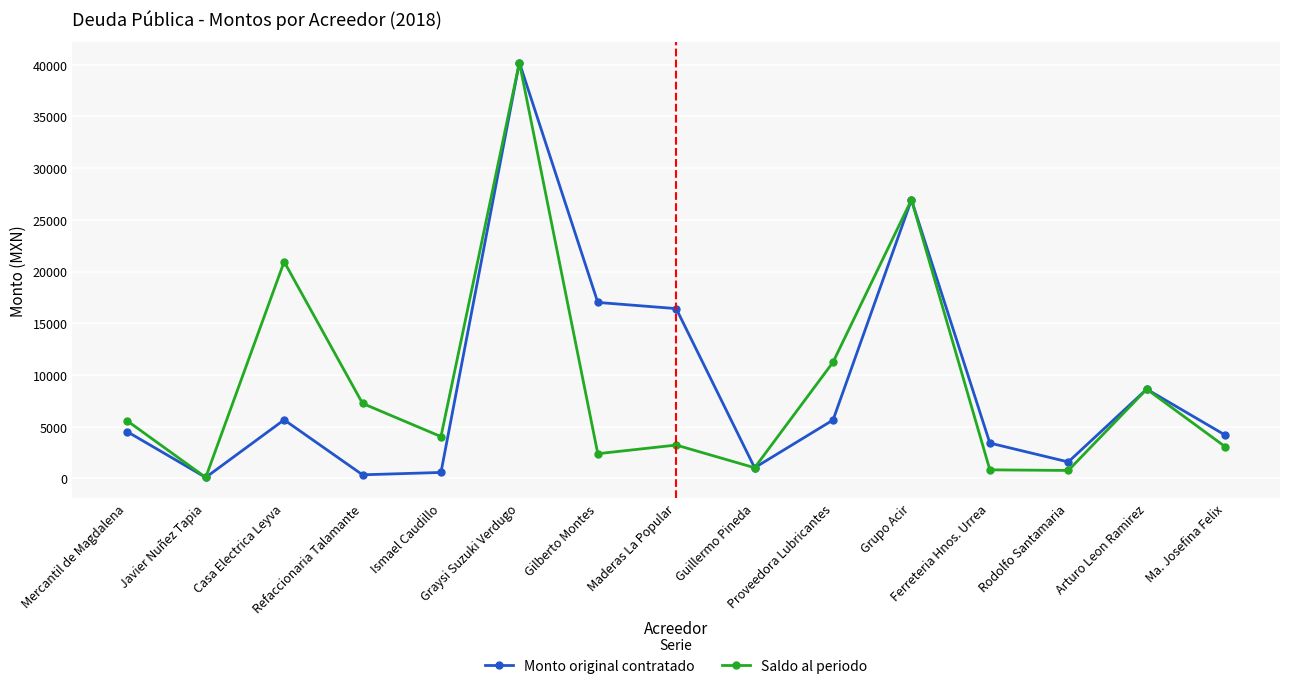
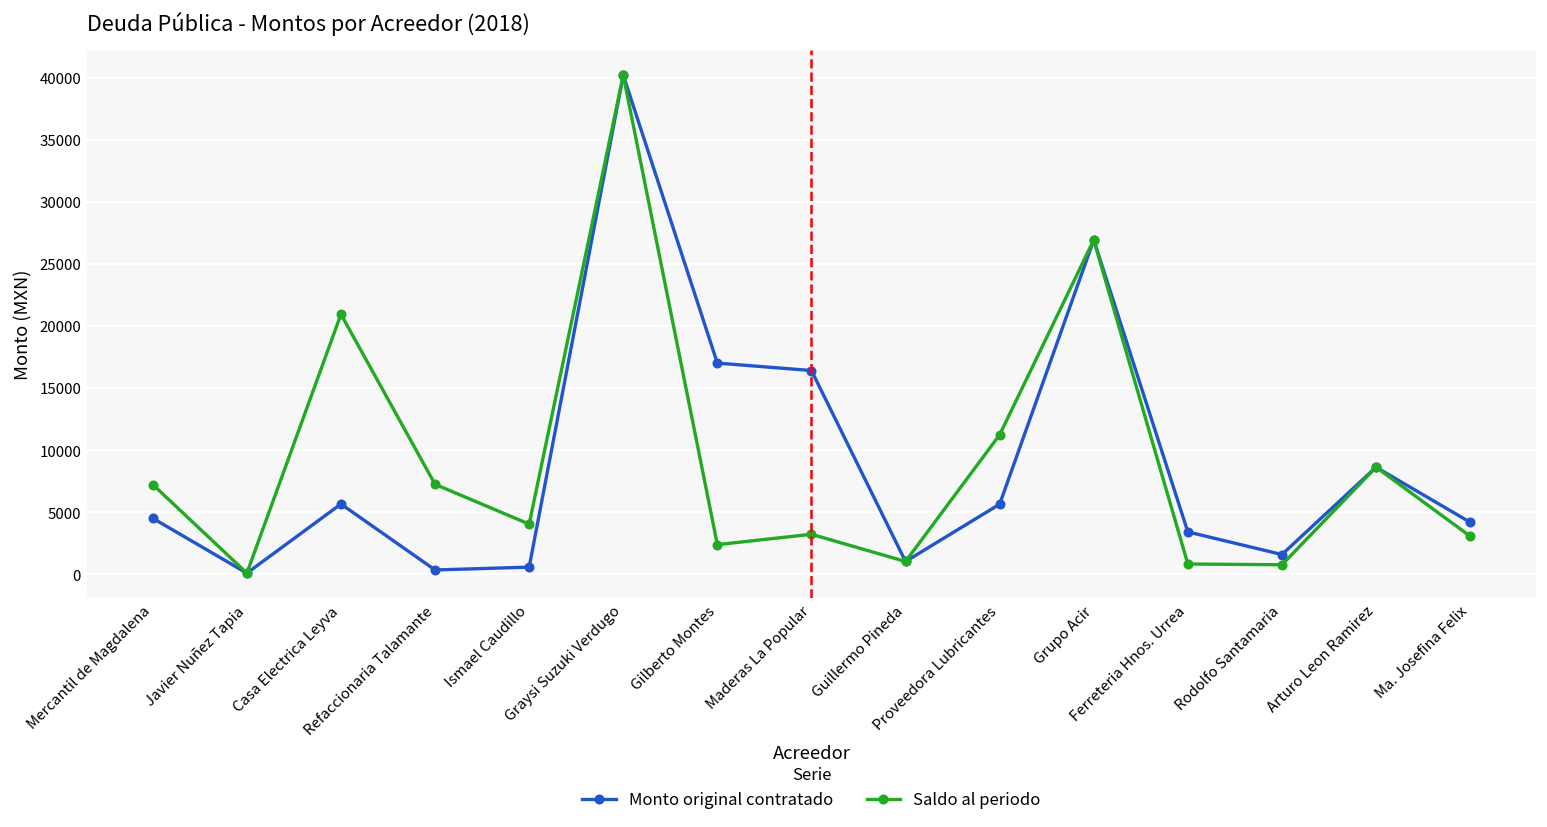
  {
    "Monto original contratado": {
      "Mercantil de Magdalena": 4500,
      "Casa Electrica Leyva": 5700,
      "Refaccionaria Talamante": 400,
      "Ismael Caudillo": 600,
      "Gilberto Montes": 17000,
      "Maderas La Popular": 16400,
      "Proveedora Lubricantes": 5700,
      "Ferreteria Hnos. Urrea": 3400,
      "Rodolfo Santamaria": 1600,
      "Ma. Josefina Felix": 4200
    },
    "Saldo al periodo": {
-     "Mercantil de Magdalena": 5600,
+     "Mercantil de Magdalena": 7200,
      "Casa Electrica Leyva": 21000,
      "Refaccionaria Talamante": 7300,
      "Ismael Caudillo": 4000,
      "Gilberto Montes": 2400,
      "Maderas La Popular": 3200,
      "Proveedora Lubricantes": 11200,
      "Ferreteria Hnos. Urrea": 800,
      "Rodolfo Santamaria": 800,
      "Ma. Josefina Felix": 3100
    }
  }
